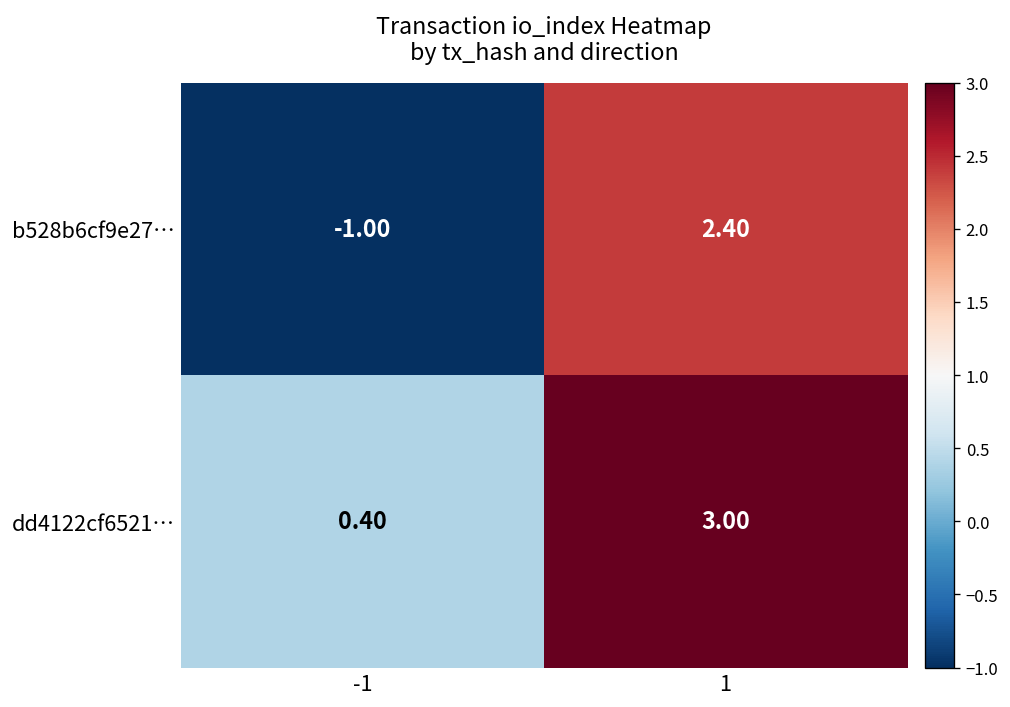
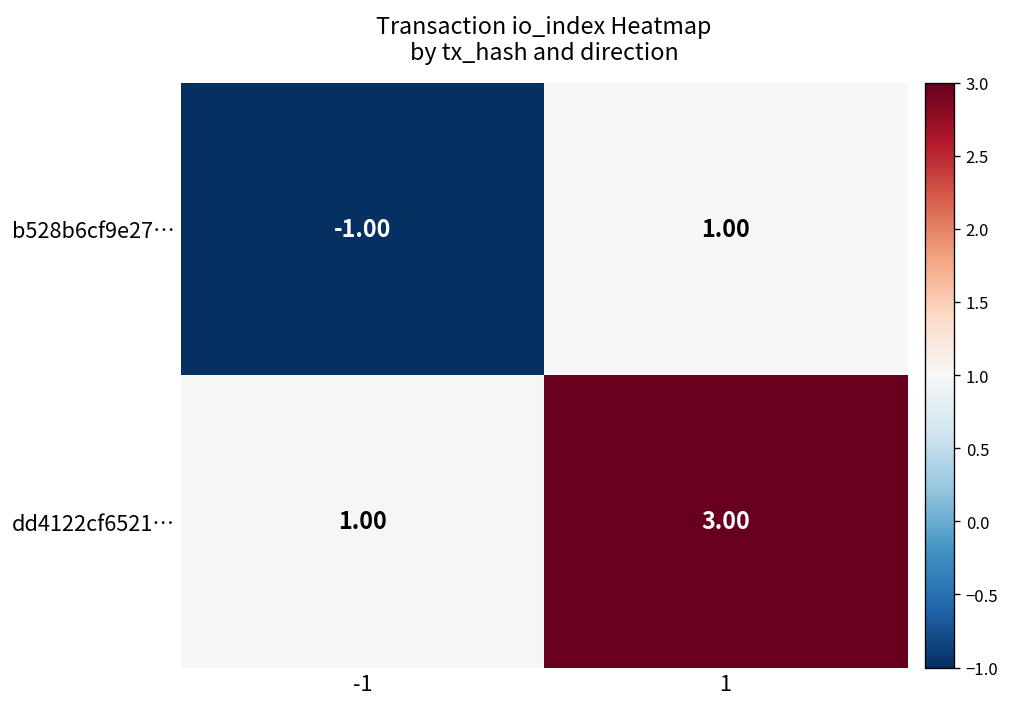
  {
    "b528b6cf9e27…": {
      "-1": -1.00,
-     "1": 2.40
+     "1": 1.00
    },
    "dd4122cf6521…": {
-     "-1": 0.40,
+     "-1": 1.00,
      "1": 3.00
    }
  }
